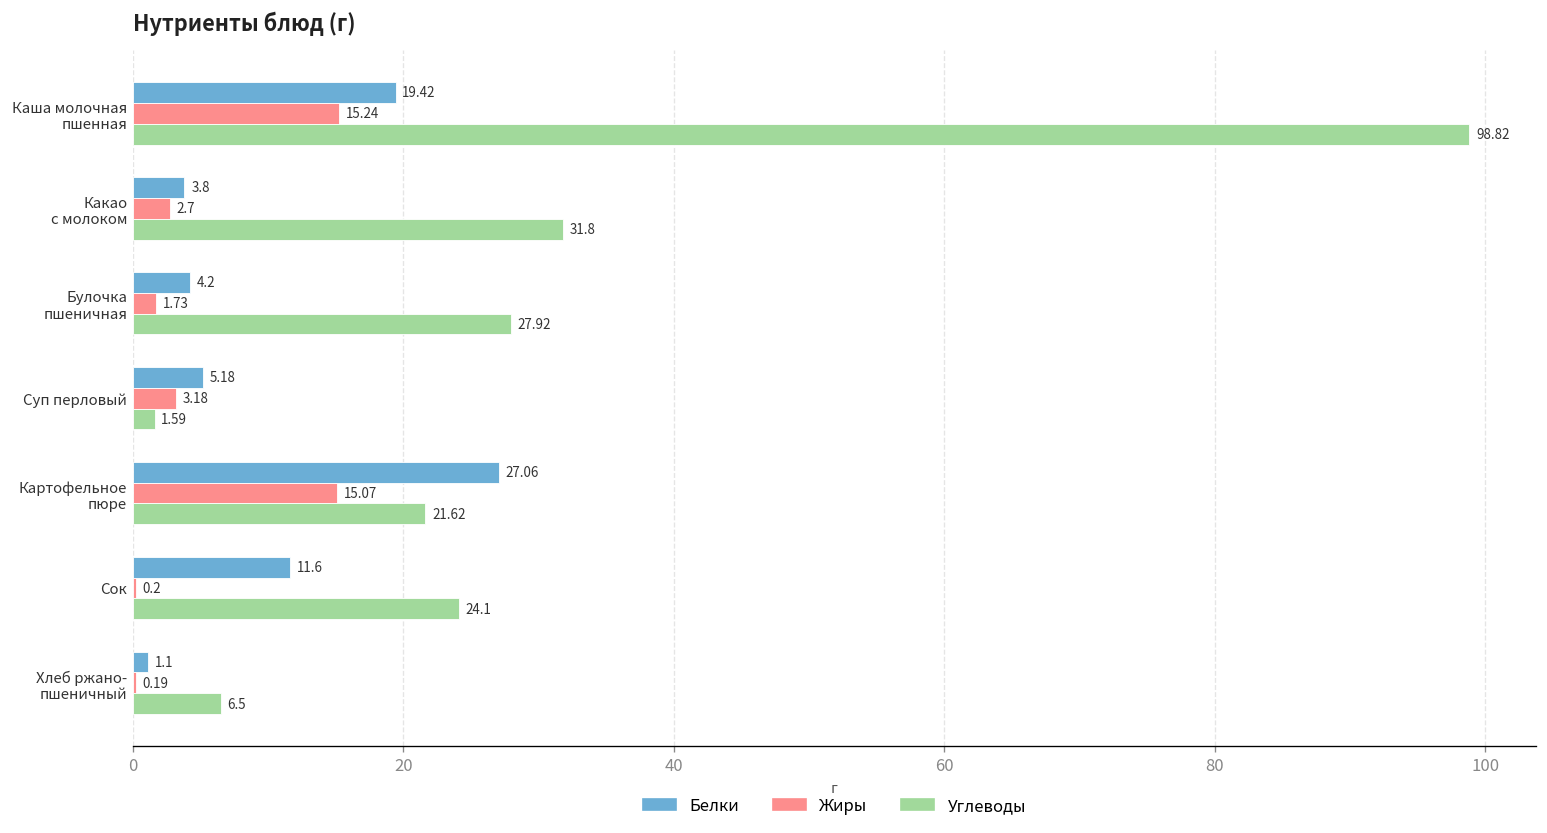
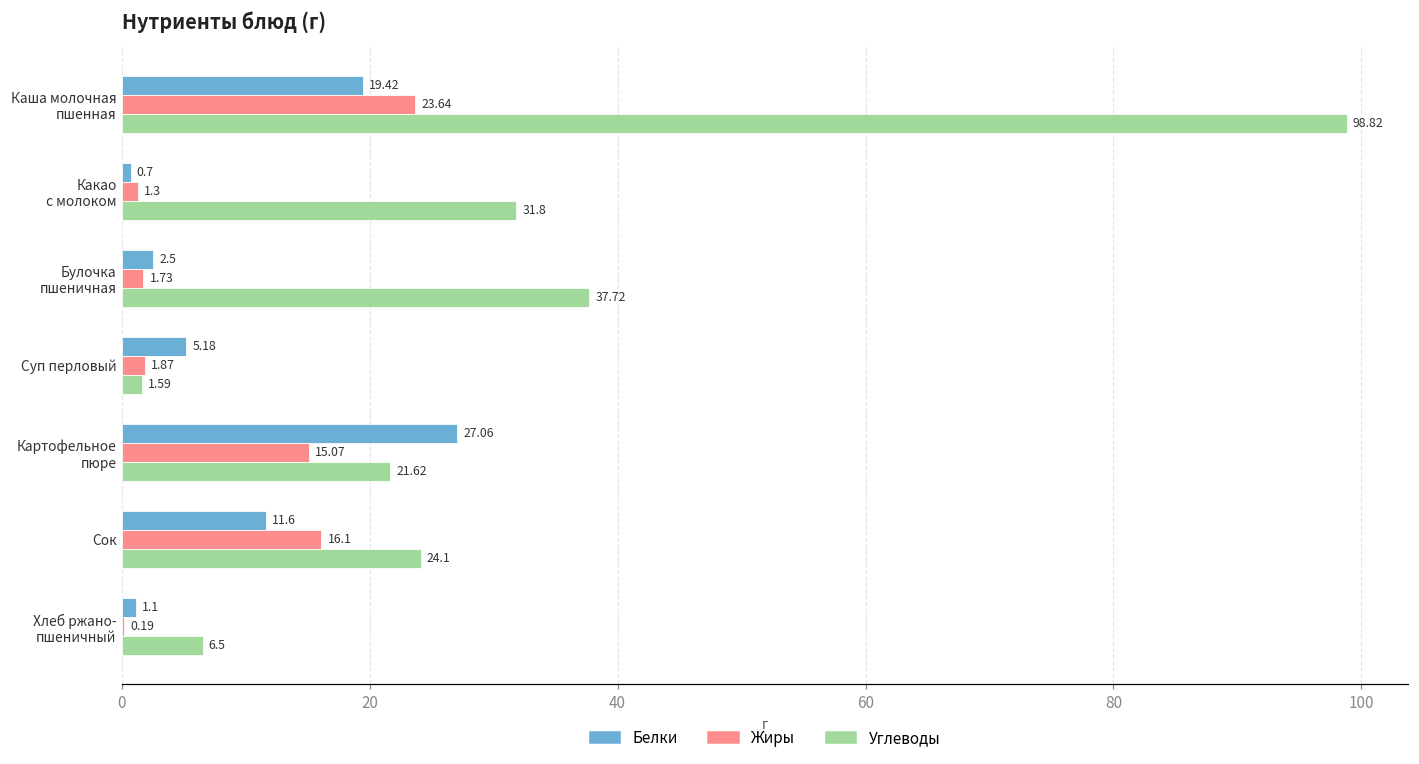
  {
    "Белки": {
      "Каша молочная пшенная": 19.42,
-     "Какао с молоком": 3.8,
-     "Булочка пшеничная": 4.2,
+     "Какао с молоком": 0.7,
+     "Булочка пшеничная": 2.5,
      "Суп перловый": 5.18,
      "Картофельное пюре": 27.06,
      "Сок": 11.6,
      "Хлеб ржано- пшеничный": 1.1
    },
    "Жиры": {
-     "Каша молочная пшенная": 15.24,
-     "Какао с молоком": 2.7,
+     "Каша молочная пшенная": 23.64,
+     "Какао с молоком": 1.3,
      "Булочка пшеничная": 1.73,
-     "Суп перловый": 3.18,
+     "Суп перловый": 1.87,
      "Картофельное пюре": 15.07,
-     "Сок": 0.2,
+     "Сок": 16.1,
      "Хлеб ржано- пшеничный": 0.19
    },
    "Углеводы": {
      "Каша молочная пшенная": 98.82,
      "Какао с молоком": 31.8,
-     "Булочка пшеничная": 27.92,
+     "Булочка пшеничная": 37.72,
      "Суп перловый": 1.59,
      "Картофельное пюре": 21.62,
      "Сок": 24.1,
      "Хлеб ржано- пшеничный": 6.5
    }
  }
